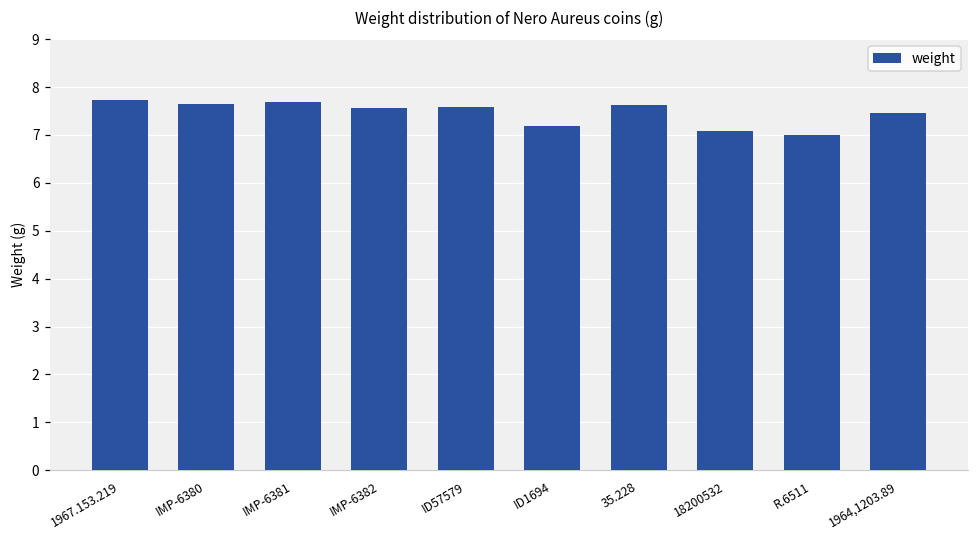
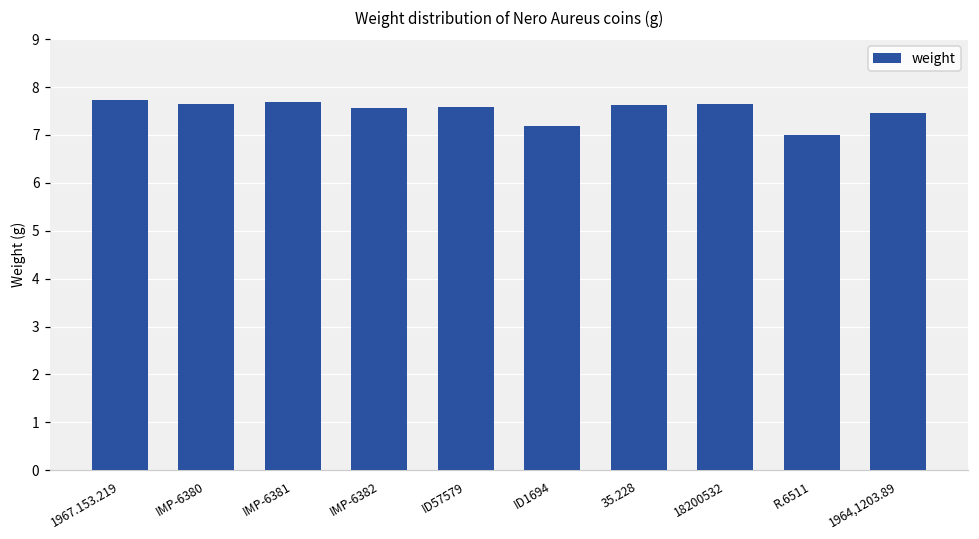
  {
    "1967.153.219": 7.7,
    "IMP-6380": 7.6,
    "IMP-6381": 7.7,
    "IMP-6382": 7.6,
    "ID57579": 7.6,
    "ID1694": 7.2,
    "35.228": 7.6,
-   "18200532": 7.1,
+   "18200532": 7.7,
    "R.6511": 7.0,
    "1964,1203.89": 7.5
  }
